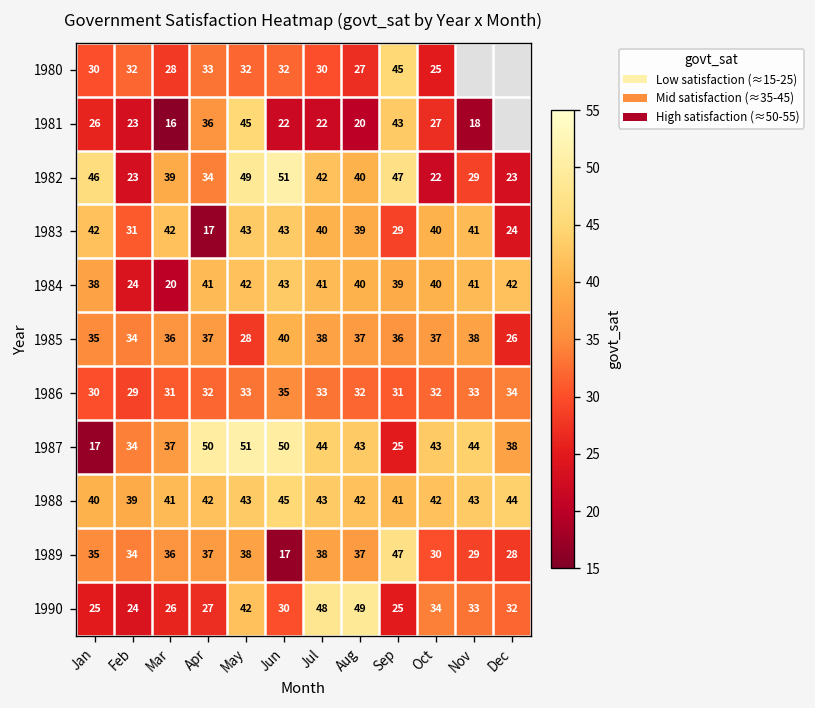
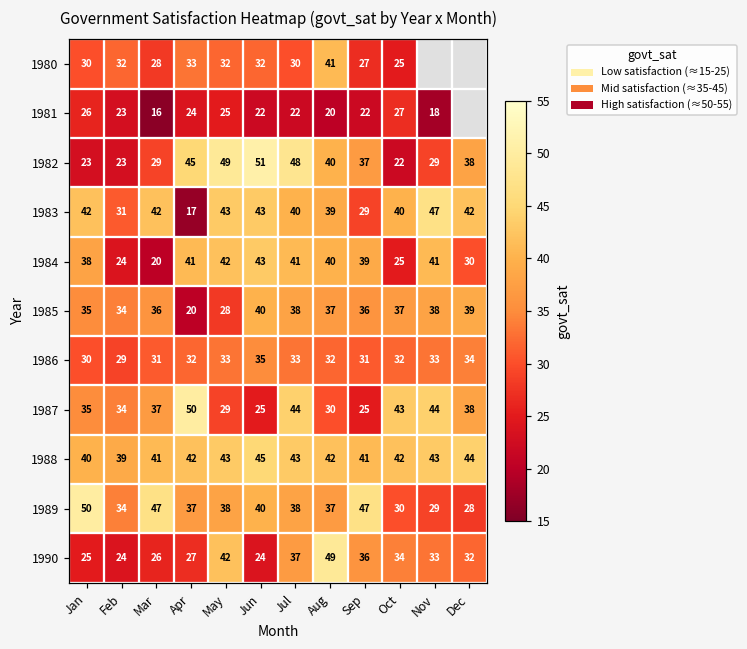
  {
    "1980": {
      "Jan": 30,
      "Feb": 32,
      "Mar": 28,
      "Apr": 33,
      "May": 32,
      "Jun": 32,
      "Jul": 30,
-     "Aug": 27,
-     "Sep": 45,
+     "Aug": 41,
+     "Sep": 27,
      "Oct": 25
    },
    "1981": {
      "Jan": 26,
      "Feb": 23,
      "Mar": 16,
-     "Apr": 36,
-     "May": 45,
+     "Apr": 24,
+     "May": 25,
      "Jun": 22,
      "Jul": 22,
      "Aug": 20,
-     "Sep": 43,
+     "Sep": 22,
      "Oct": 27,
      "Nov": 18
    },
    "1982": {
-     "Jan": 46,
+     "Jan": 23,
      "Feb": 23,
-     "Mar": 39,
-     "Apr": 34,
+     "Mar": 29,
+     "Apr": 45,
      "May": 49,
      "Jun": 51,
-     "Jul": 42,
+     "Jul": 48,
      "Aug": 40,
-     "Sep": 47,
+     "Sep": 37,
      "Oct": 22,
      "Nov": 29,
-     "Dec": 23
+     "Dec": 38
    },
    "1983": {
      "Jan": 42,
      "Feb": 31,
      "Mar": 42,
      "Apr": 17,
      "May": 43,
      "Jun": 43,
      "Jul": 40,
      "Aug": 39,
      "Sep": 29,
      "Oct": 40,
-     "Nov": 41,
-     "Dec": 24
+     "Nov": 47,
+     "Dec": 42
    },
    "1984": {
      "Jan": 38,
      "Feb": 24,
      "Mar": 20,
      "Apr": 41,
      "May": 42,
      "Jun": 43,
      "Jul": 41,
      "Aug": 40,
      "Sep": 39,
-     "Oct": 40,
+     "Oct": 25,
      "Nov": 41,
-     "Dec": 42
+     "Dec": 30
    },
    "1985": {
      "Jan": 35,
      "Feb": 34,
      "Mar": 36,
-     "Apr": 37,
+     "Apr": 20,
      "May": 28,
      "Jun": 40,
      "Jul": 38,
      "Aug": 37,
      "Sep": 36,
      "Oct": 37,
      "Nov": 38,
-     "Dec": 26
+     "Dec": 39
    },
    "1986": {
      "Jan": 30,
      "Feb": 29,
      "Mar": 31,
      "Apr": 32,
      "May": 33,
      "Jun": 35,
      "Jul": 33,
      "Aug": 32,
      "Sep": 31,
      "Oct": 32,
      "Nov": 33,
      "Dec": 34
    },
    "1987": {
-     "Jan": 17,
+     "Jan": 35,
      "Feb": 34,
      "Mar": 37,
      "Apr": 50,
-     "May": 51,
-     "Jun": 50,
+     "May": 29,
+     "Jun": 25,
      "Jul": 44,
-     "Aug": 43,
+     "Aug": 30,
      "Sep": 25,
      "Oct": 43,
      "Nov": 44,
      "Dec": 38
    },
    "1988": {
      "Jan": 40,
      "Feb": 39,
      "Mar": 41,
      "Apr": 42,
      "May": 43,
      "Jun": 45,
      "Jul": 43,
      "Aug": 42,
      "Sep": 41,
      "Oct": 42,
      "Nov": 43,
      "Dec": 44
    },
    "1989": {
-     "Jan": 35,
+     "Jan": 50,
      "Feb": 34,
-     "Mar": 36,
+     "Mar": 47,
      "Apr": 37,
      "May": 38,
-     "Jun": 17,
+     "Jun": 40,
      "Jul": 38,
      "Aug": 37,
      "Sep": 47,
      "Oct": 30,
      "Nov": 29,
      "Dec": 28
    },
    "1990": {
      "Jan": 25,
      "Feb": 24,
      "Mar": 26,
      "Apr": 27,
      "May": 42,
-     "Jun": 30,
-     "Jul": 48,
+     "Jun": 24,
+     "Jul": 37,
      "Aug": 49,
-     "Sep": 25,
+     "Sep": 36,
      "Oct": 34,
      "Nov": 33,
      "Dec": 32
    }
  }
